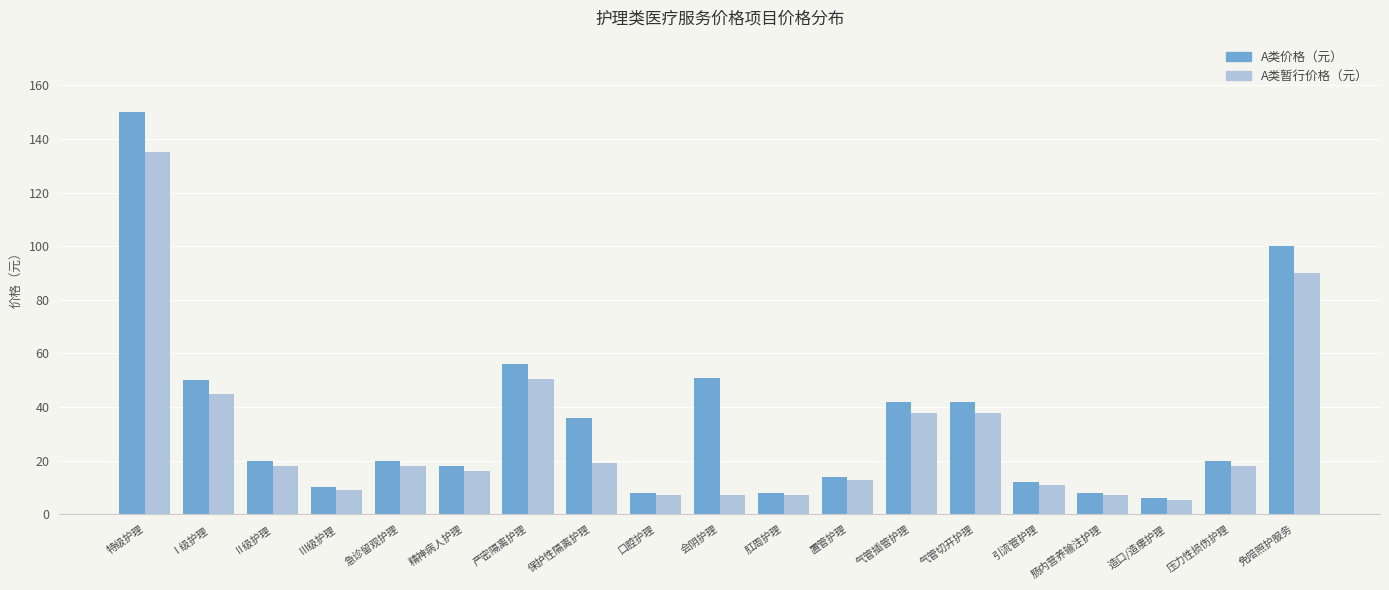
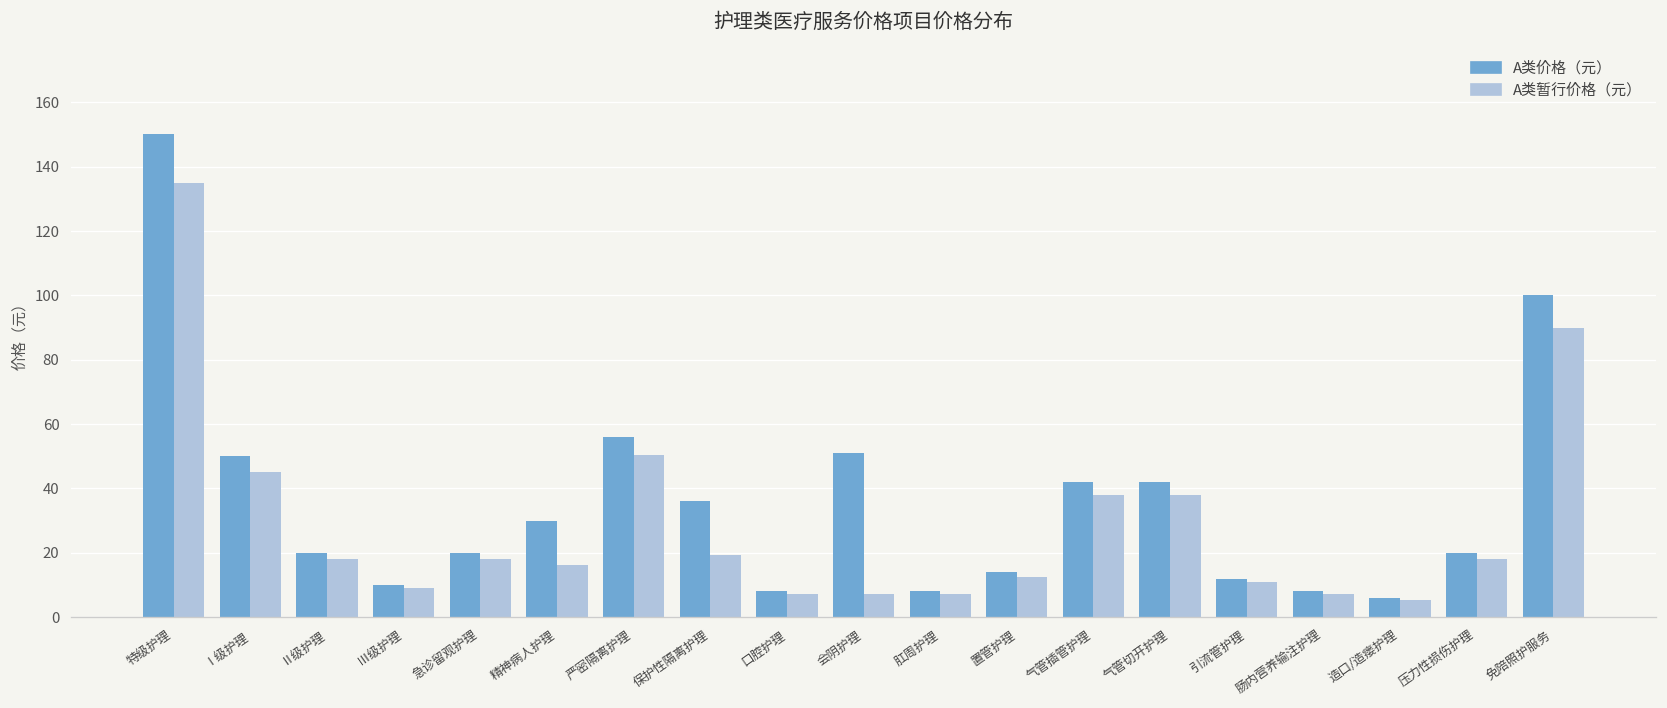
  {
    "A类价格（元）": {
      "特级护理": 150,
      "Ⅰ级护理": 50,
      "Ⅱ级护理": 20,
      "Ⅲ级护理": 10,
      "急诊留观护理": 20,
-     "精神病人护理": 18,
+     "精神病人护理": 30,
      "严密隔离护理": 56,
      "保护性隔离护理": 36,
      "口腔护理": 8,
      "会阴护理": 51,
      "肛周护理": 8,
      "置管护理": 14,
      "气管插管护理": 42,
      "气管切开护理": 42,
      "引流管护理": 12,
      "肠内营养输注护理": 8,
      "造口/造瘘护理": 6,
      "压力性损伤护理": 20,
      "免陪照护服务": 100
    },
    "A类暂行价格（元）": {
      "特级护理": 135,
      "Ⅰ级护理": 45,
      "Ⅱ级护理": 18,
      "Ⅲ级护理": 9,
      "急诊留观护理": 18,
      "精神病人护理": 16,
      "严密隔离护理": 50,
      "保护性隔离护理": 19,
      "口腔护理": 7,
      "会阴护理": 7,
      "肛周护理": 7,
      "置管护理": 13,
      "气管插管护理": 38,
      "气管切开护理": 38,
      "引流管护理": 11,
      "肠内营养输注护理": 7,
      "造口/造瘘护理": 5,
      "压力性损伤护理": 18,
      "免陪照护服务": 90
    }
  }
